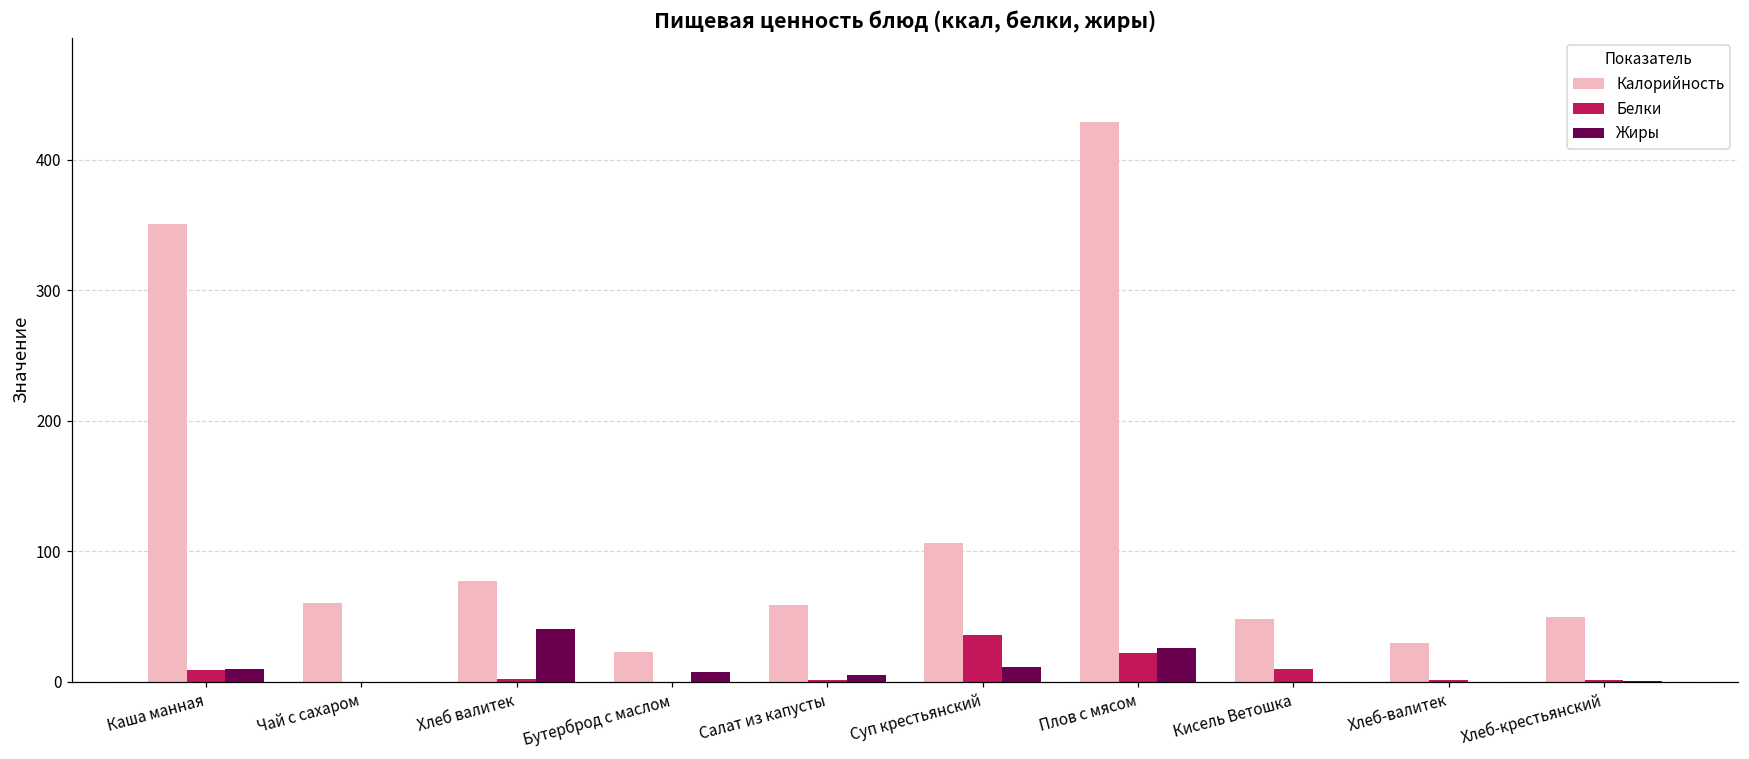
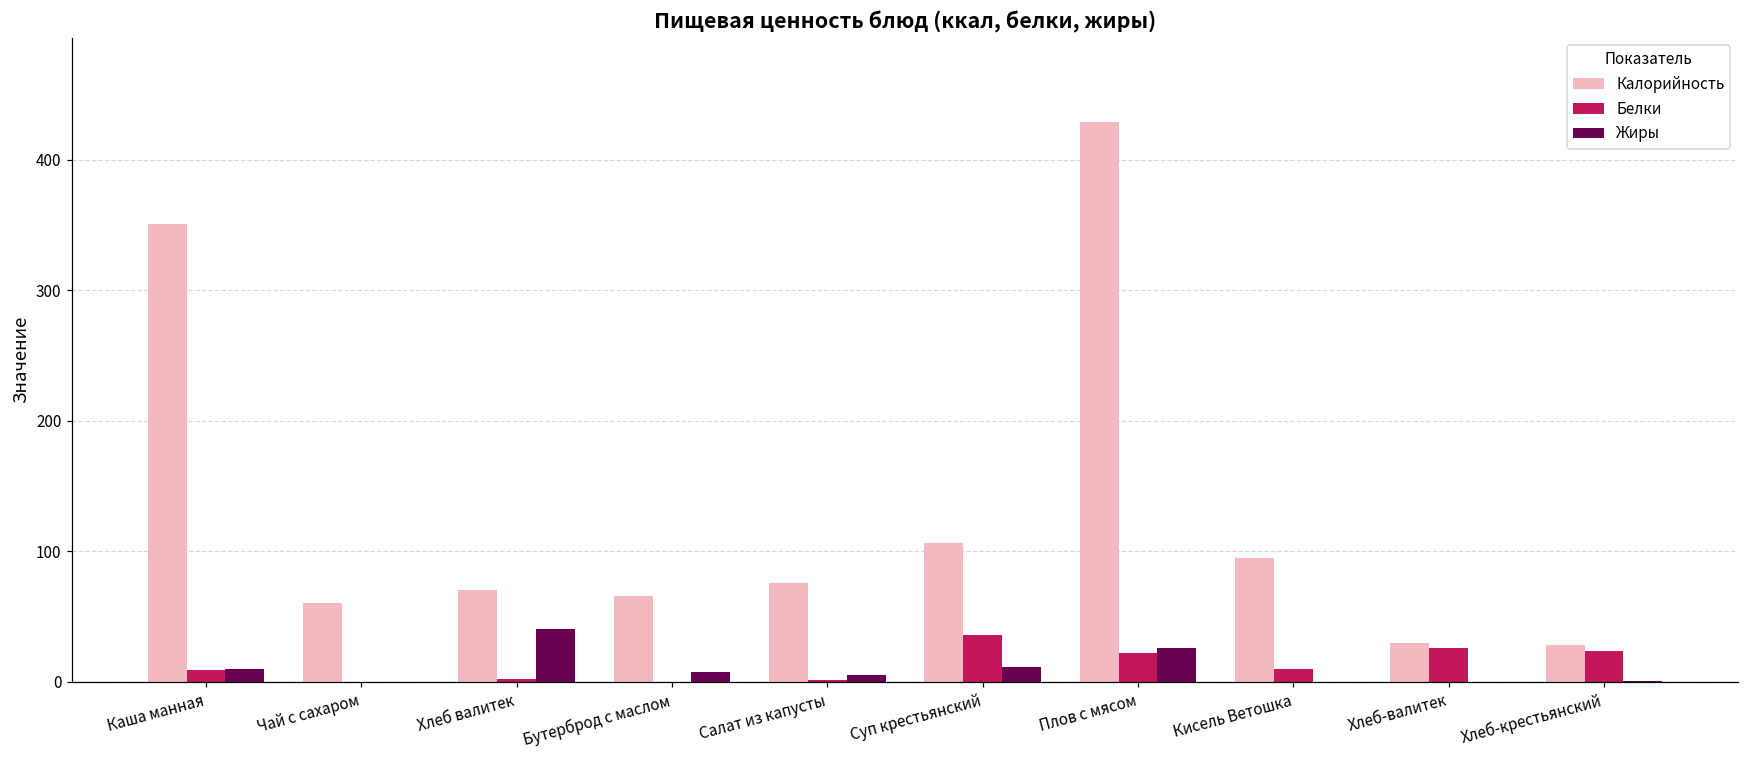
  {
    "Калорийность": {
      "Каша манная": 351,
      "Чай с сахаром": 60,
-     "Хлеб валитек": 77,
-     "Бутерброд с маслом": 23,
-     "Салат из капусты": 59,
+     "Хлеб валитек": 70,
+     "Бутерброд с маслом": 66,
+     "Салат из капусты": 75,
      "Суп крестьянский": 106,
      "Плов с мясом": 429,
-     "Кисель Ветошка": 48,
+     "Кисель Ветошка": 95,
      "Хлеб-валитек": 30,
-     "Хлеб-крестьянский": 50
+     "Хлеб-крестьянский": 28
    },
    "Белки": {
      "Каша манная": 9,
      "Хлеб валитек": 2,
      "Суп крестьянский": 36,
      "Плов с мясом": 22,
      "Кисель Ветошка": 10,
-     "Хлеб-валитек": 2,
-     "Хлеб-крестьянский": 2
+     "Хлеб-валитек": 26,
+     "Хлеб-крестьянский": 23
    },
    "Жиры": {
      "Каша манная": 10,
      "Чай с сахаром": 0,
      "Хлеб валитек": 40,
      "Бутерброд с маслом": 7,
      "Салат из капусты": 5,
      "Суп крестьянский": 11,
      "Плов с мясом": 26,
      "Кисель Ветошка": 0
    }
  }
